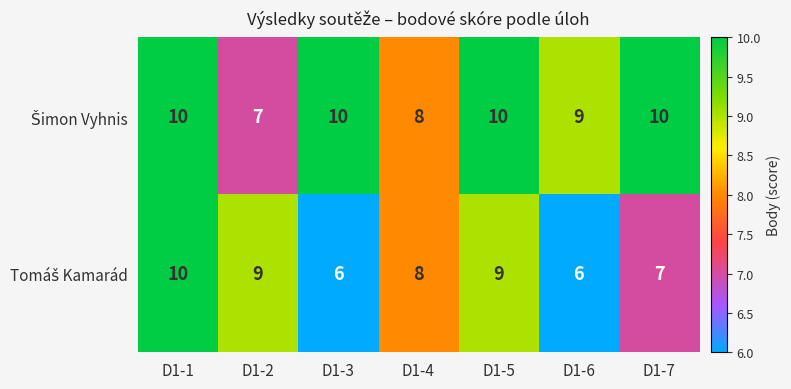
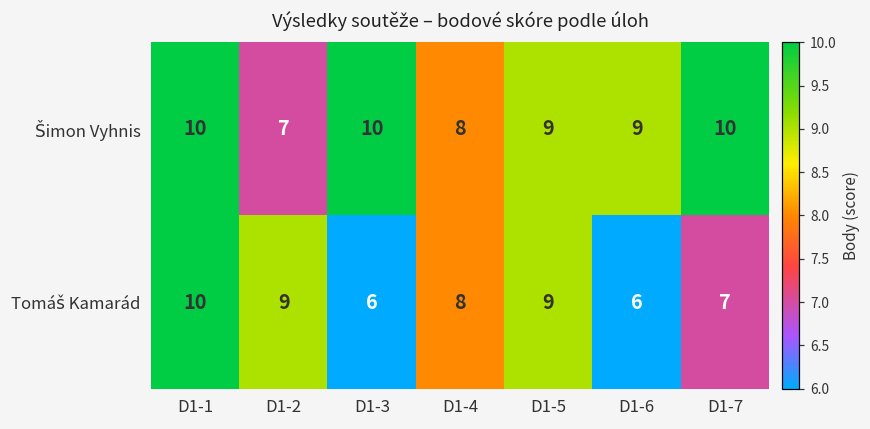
  {
    "Šimon Vyhnis": {
      "D1-1": 10,
      "D1-2": 7,
      "D1-3": 10,
      "D1-4": 8,
-     "D1-5": 10,
+     "D1-5": 9,
      "D1-6": 9,
      "D1-7": 10
    },
    "Tomáš Kamarád": {
      "D1-1": 10,
      "D1-2": 9,
      "D1-3": 6,
      "D1-4": 8,
      "D1-5": 9,
      "D1-6": 6,
      "D1-7": 7
    }
  }
